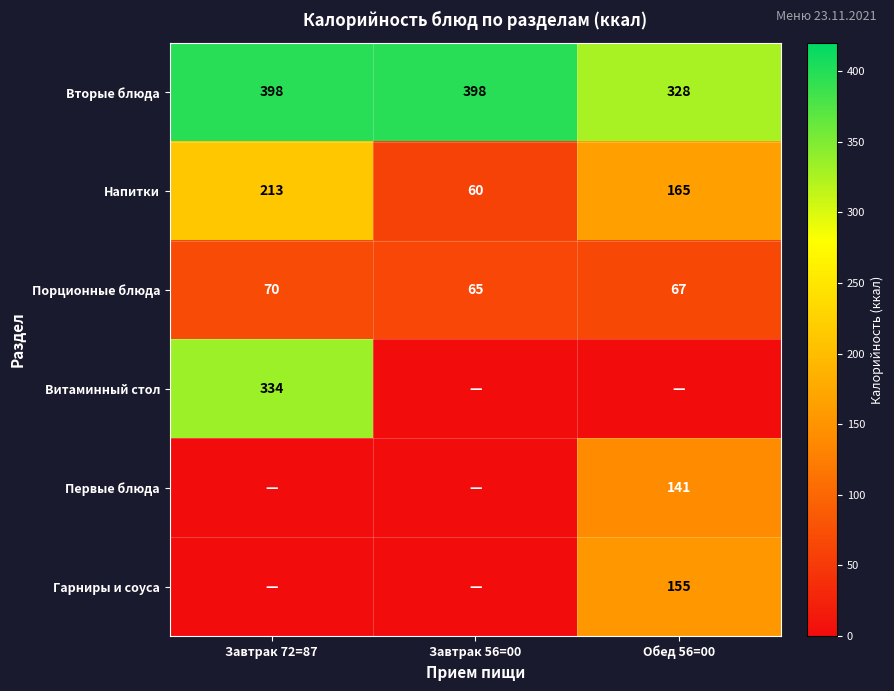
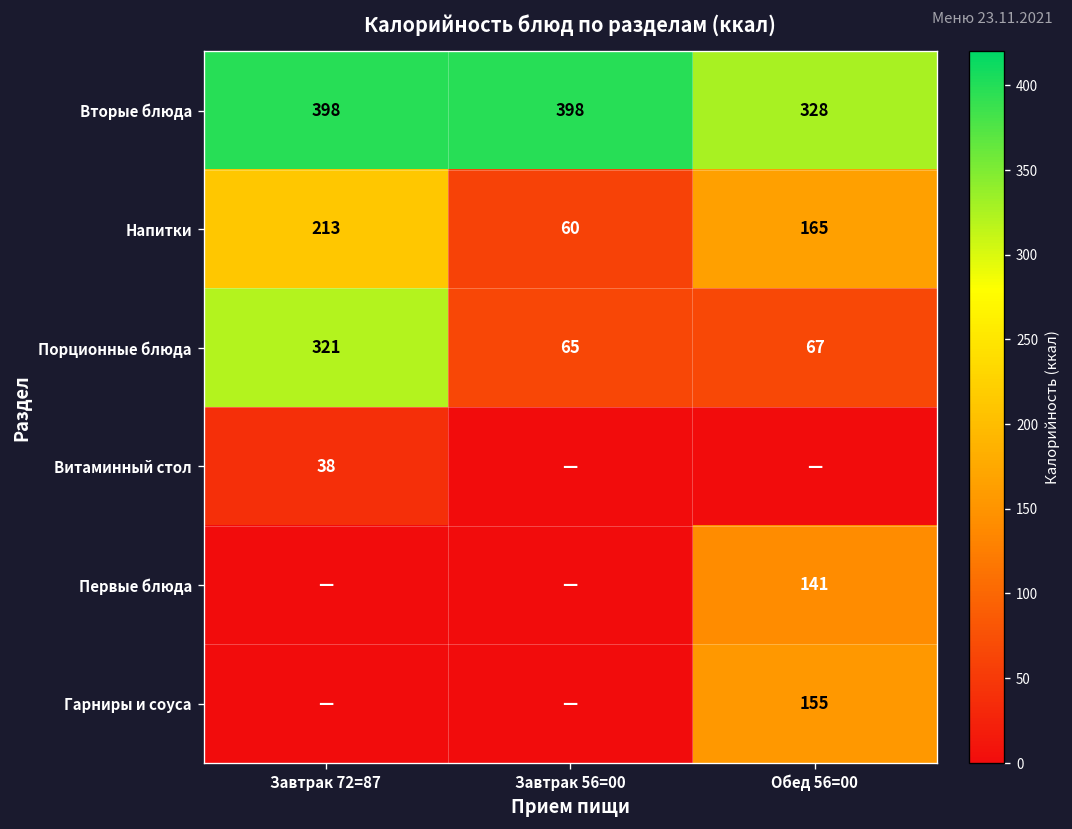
  {
    "Вторые блюда": {
      "Завтрак 72=87": 398,
      "Завтрак 56=00": 398,
      "Обед 56=00": 328
    },
    "Напитки": {
      "Завтрак 72=87": 213,
      "Завтрак 56=00": 60,
      "Обед 56=00": 165
    },
    "Порционные блюда": {
-     "Завтрак 72=87": 70,
+     "Завтрак 72=87": 321,
      "Завтрак 56=00": 65,
      "Обед 56=00": 67
    },
    "Витаминный стол": {
-     "Завтрак 72=87": 334
+     "Завтрак 72=87": 38
    },
    "Первые блюда": {
      "Обед 56=00": 141
    },
    "Гарниры и соуса": {
      "Обед 56=00": 155
    }
  }
